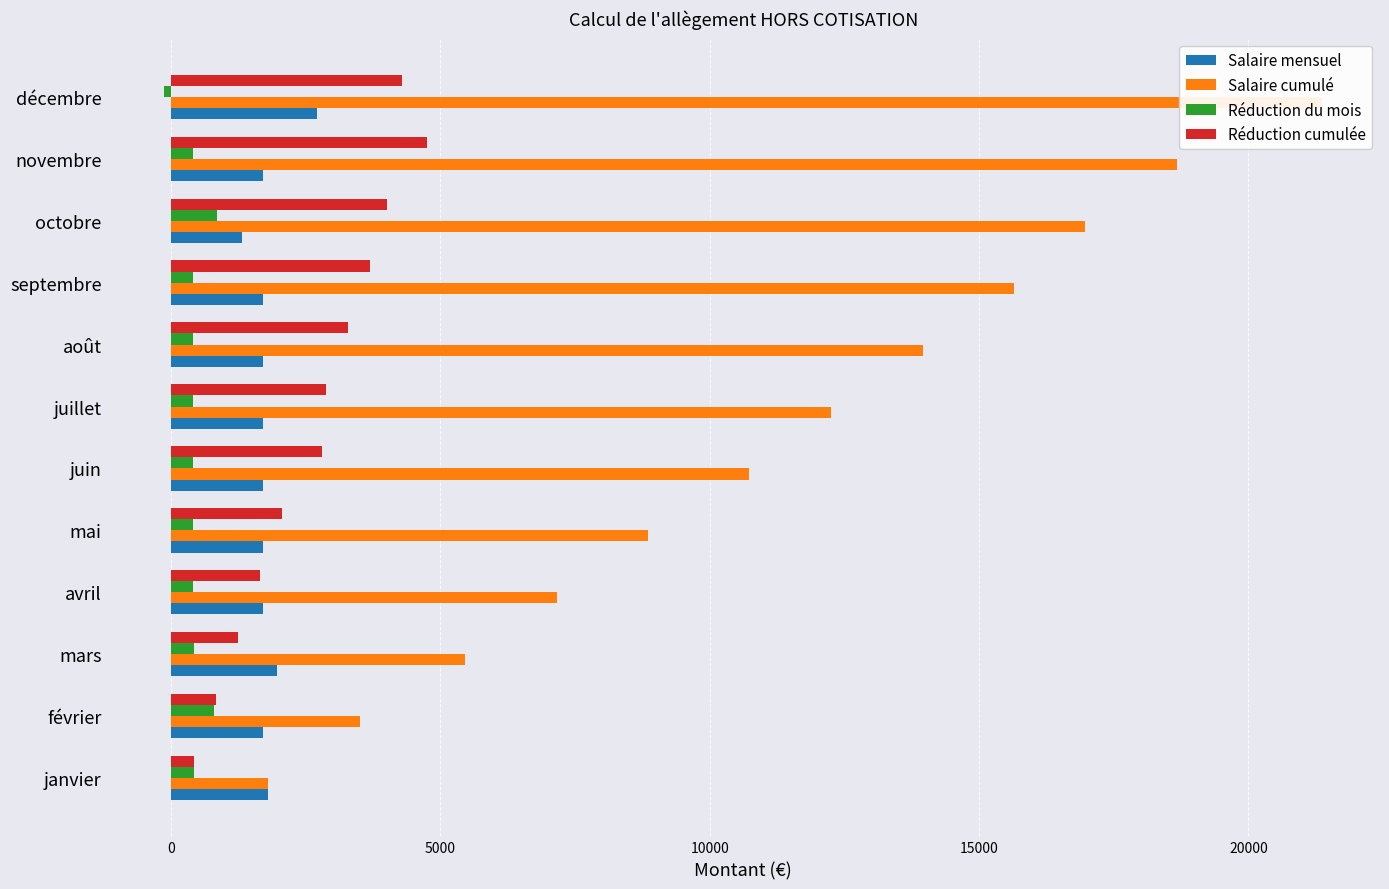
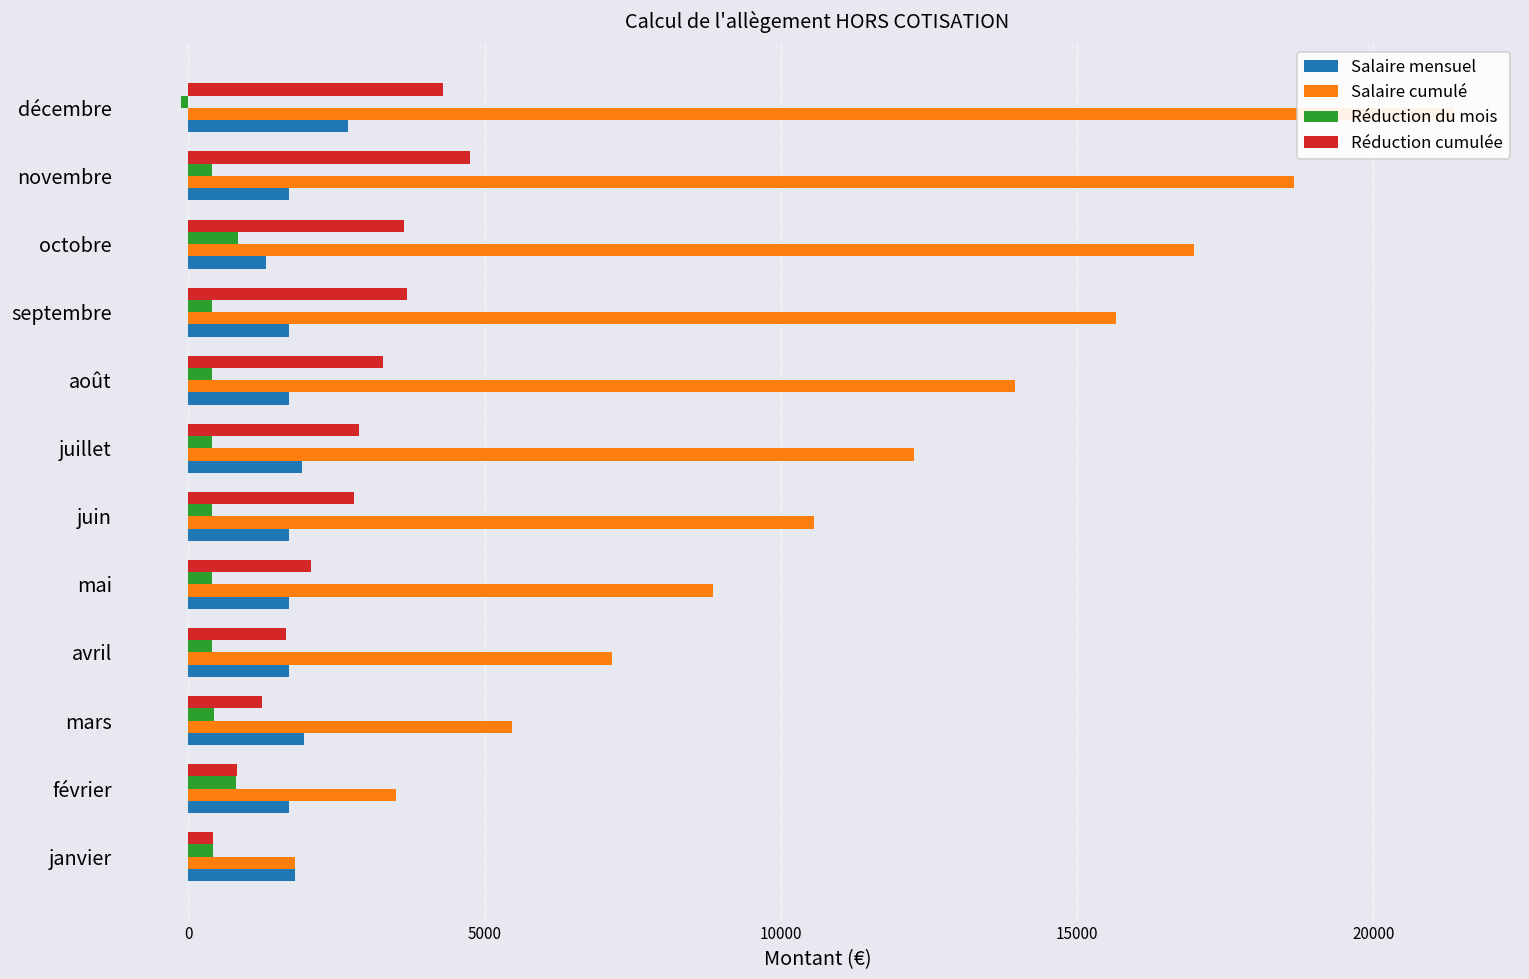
  {
    "Salaire mensuel": {
      "décembre": 2700,
      "novembre": 1700,
      "octobre": 1300,
      "septembre": 1700,
      "août": 1700,
-     "juillet": 1700,
+     "juillet": 1900,
      "juin": 1700,
      "mai": 1700,
      "avril": 1700,
      "mars": 2000,
      "février": 1700,
      "janvier": 1800
    },
    "Salaire cumulé": {
      "novembre": 18700,
      "octobre": 17000,
      "septembre": 15700,
      "août": 14000,
      "juillet": 12300,
-     "juin": 10700,
+     "juin": 10600,
      "mai": 8900,
      "avril": 7200,
      "mars": 5500,
      "février": 3500,
      "janvier": 1800
    },
    "Réduction du mois": {
      "décembre": -100,
      "novembre": 400,
      "octobre": 800,
      "septembre": 400,
      "août": 400,
      "juillet": 400,
      "juin": 400,
      "mai": 400,
      "avril": 400,
      "mars": 400,
      "février": 800,
      "janvier": 400
    },
    "Réduction cumulée": {
      "décembre": 4300,
      "novembre": 4700,
-     "octobre": 4000,
+     "octobre": 3600,
      "septembre": 3700,
      "août": 3300,
      "juillet": 2900,
      "juin": 2800,
      "mai": 2100,
      "avril": 1700,
      "mars": 1200,
      "février": 800,
      "janvier": 400
    }
  }
